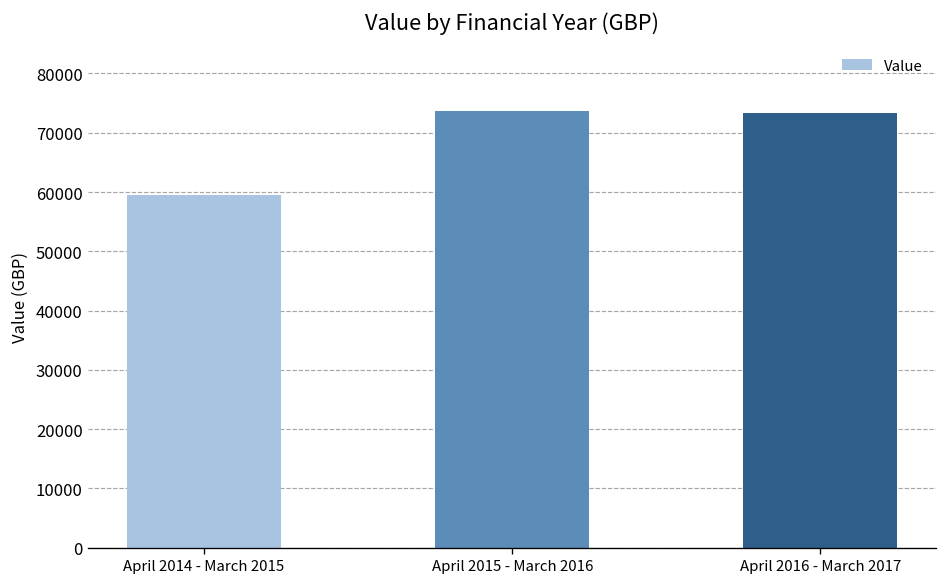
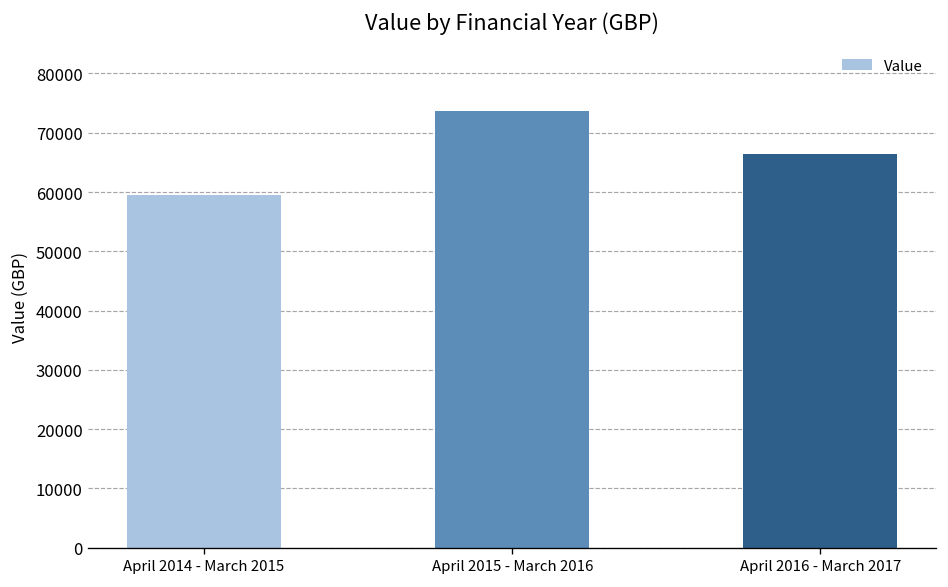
  {
    "April 2014 - March 2015": 59000,
    "April 2015 - March 2016": 74000,
-   "April 2016 - March 2017": 73000
+   "April 2016 - March 2017": 66000
  }
